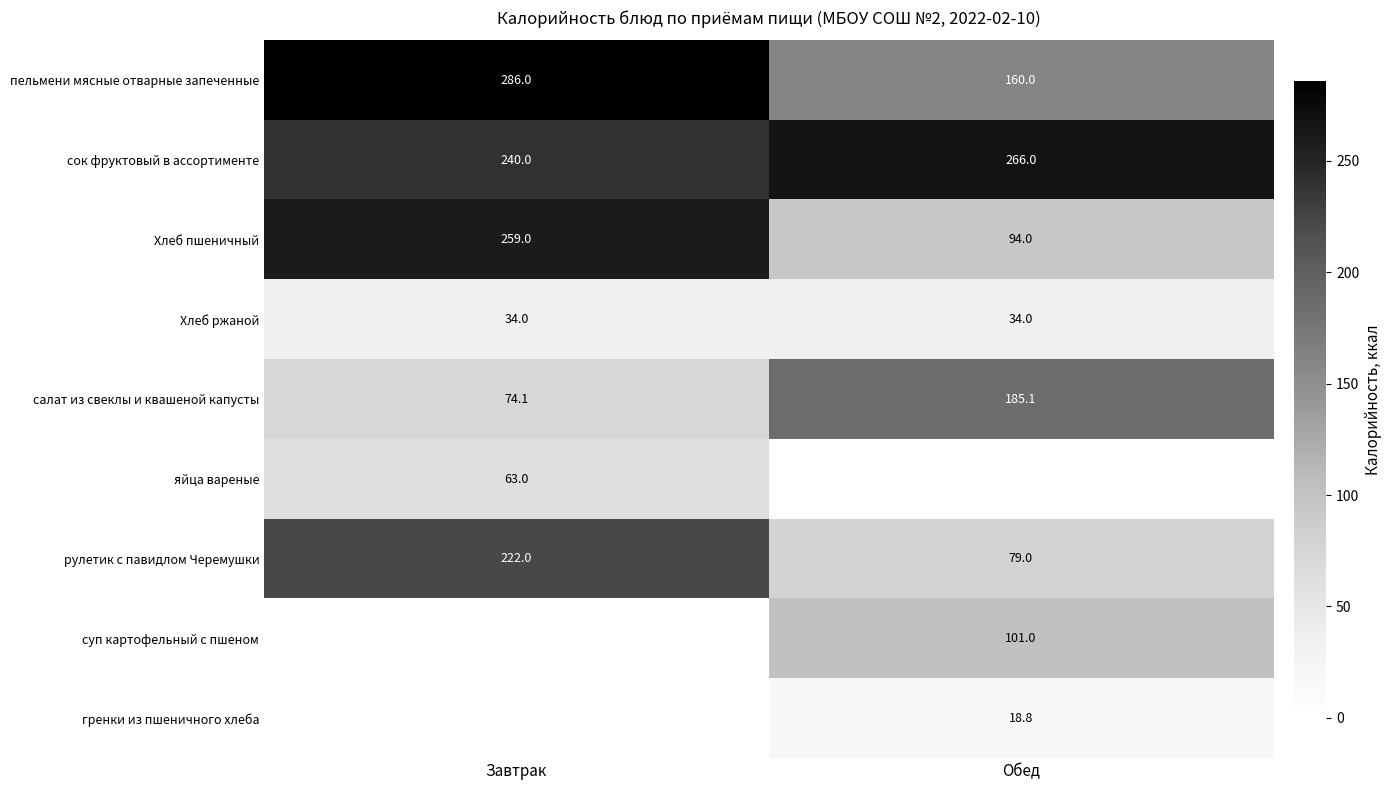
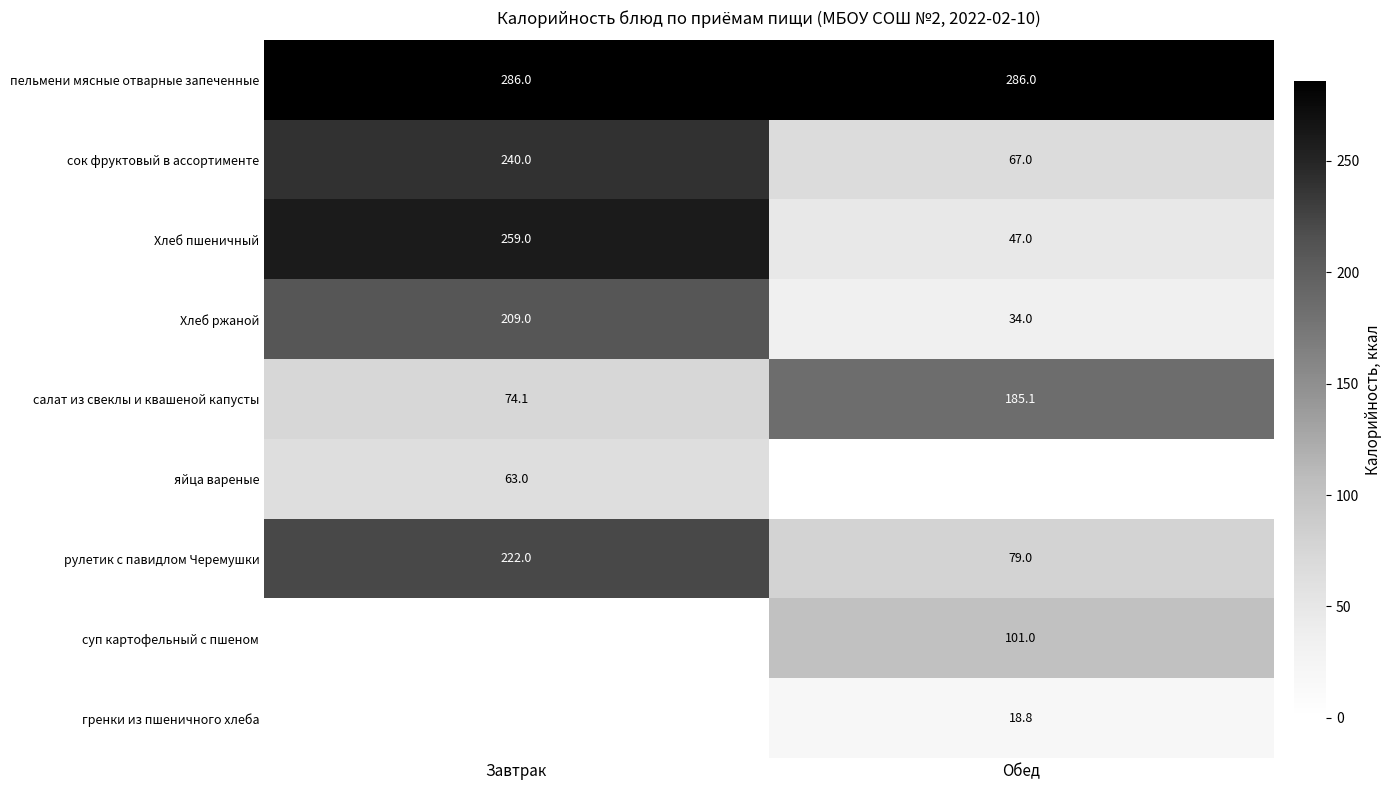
  {
    "пельмени мясные отварные запеченные": {
      "Завтрак": 286.0,
-     "Обед": 160.0
+     "Обед": 286.0
    },
    "сок фруктовый в ассортименте": {
      "Завтрак": 240.0,
-     "Обед": 266.0
+     "Обед": 67.0
    },
    "Хлеб пшеничный": {
      "Завтрак": 259.0,
-     "Обед": 94.0
+     "Обед": 47.0
    },
    "Хлеб ржаной": {
-     "Завтрак": 34.0,
+     "Завтрак": 209.0,
      "Обед": 34.0
    },
    "салат из свеклы и квашеной капусты": {
      "Завтрак": 74.1,
      "Обед": 185.1
    },
    "яйца вареные": {
      "Завтрак": 63.0
    },
    "рулетик с павидлом Черемушки": {
      "Завтрак": 222.0,
      "Обед": 79.0
    },
    "суп картофельный с пшеном": {
      "Обед": 101.0
    },
    "гренки из пшеничного хлеба": {
      "Обед": 18.8
    }
  }
